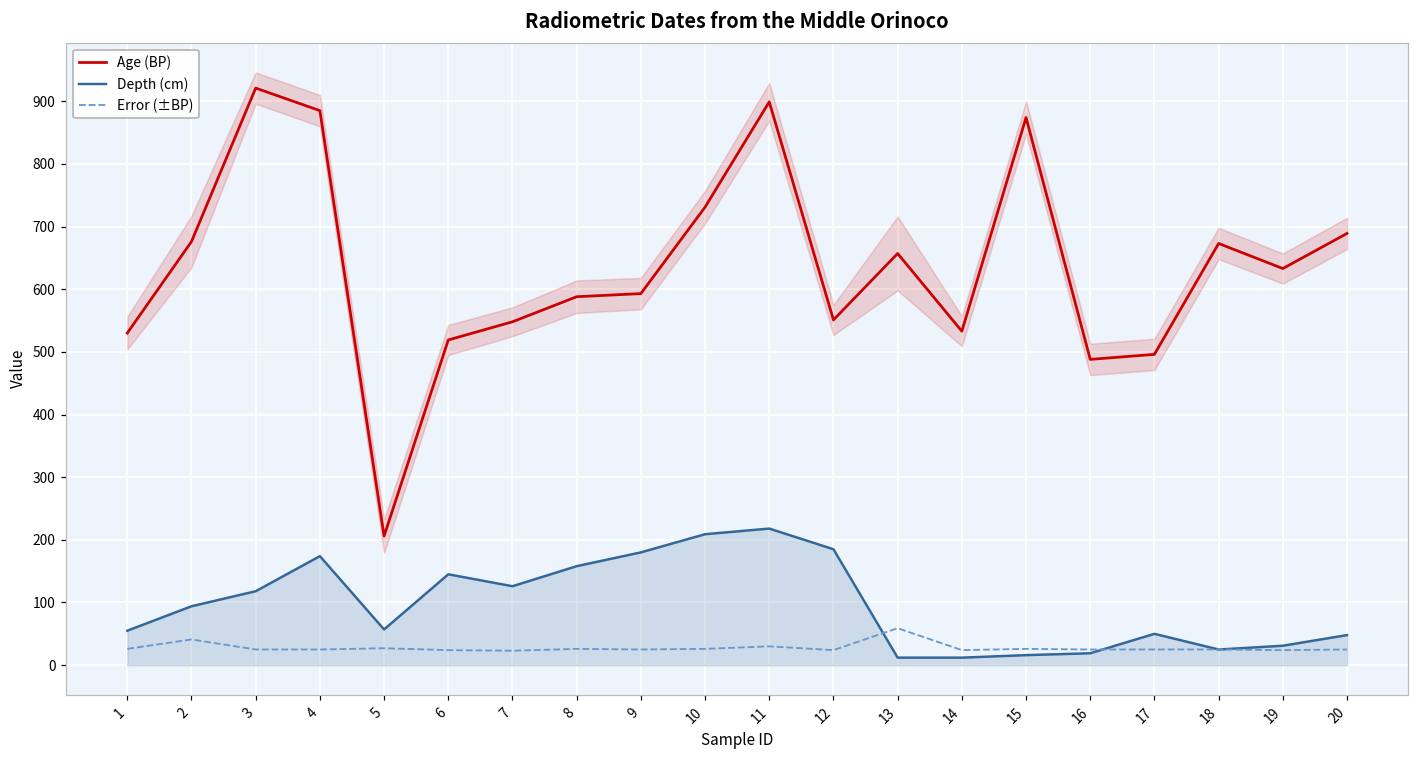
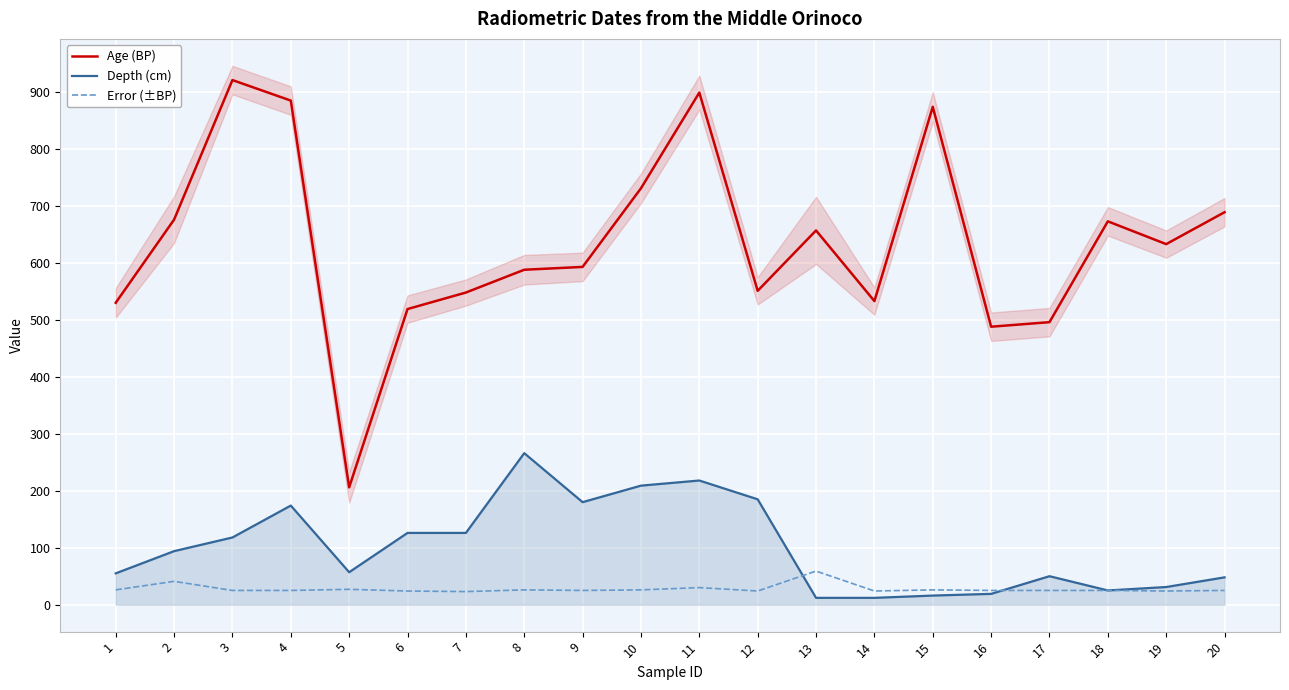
  {
    "Depth (cm)": {
      "1": 60,
      "2": 90,
      "3": 120,
      "4": 170,
      "5": 60,
-     "6": 150,
+     "6": 130,
      "7": 130,
-     "8": 160,
+     "8": 270,
      "9": 180,
      "10": 210,
      "11": 220,
      "12": 190,
      "13": 10,
      "14": 10,
      "15": 20,
      "16": 20,
      "17": 50,
      "19": 30,
      "20": 50
    },
    "Error (±BP)": {
      "1": 30,
      "2": 40,
      "3": 30,
      "4": 30,
      "5": 30,
      "6": 20,
      "7": 20,
      "8": 30,
      "9": 30,
      "10": 30,
      "11": 30,
      "12": 20,
      "13": 60,
      "14": 20,
      "15": 30,
      "16": 30,
      "17": 30,
      "19": 20,
      "20": 30
    }
  }
